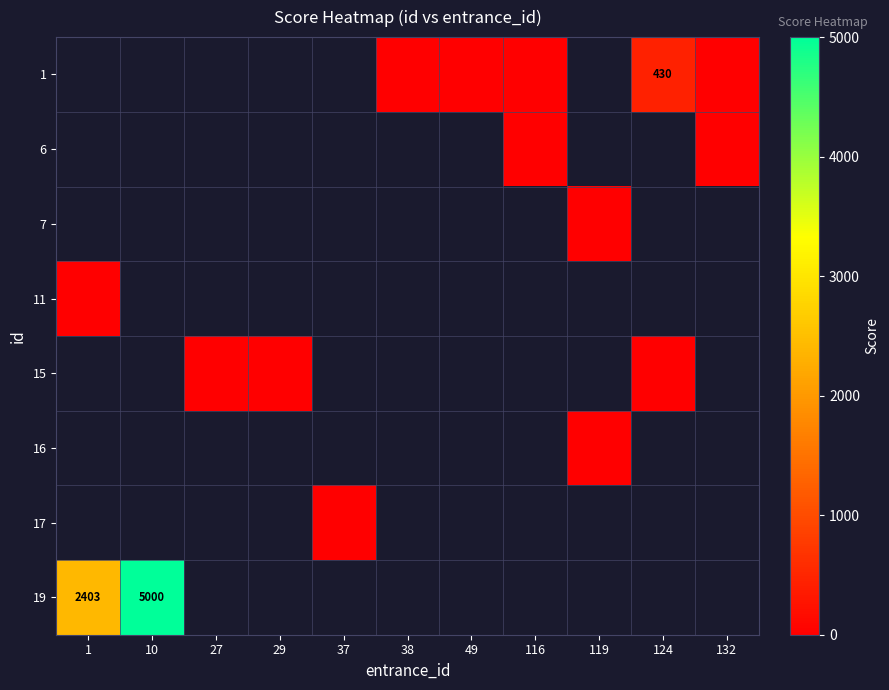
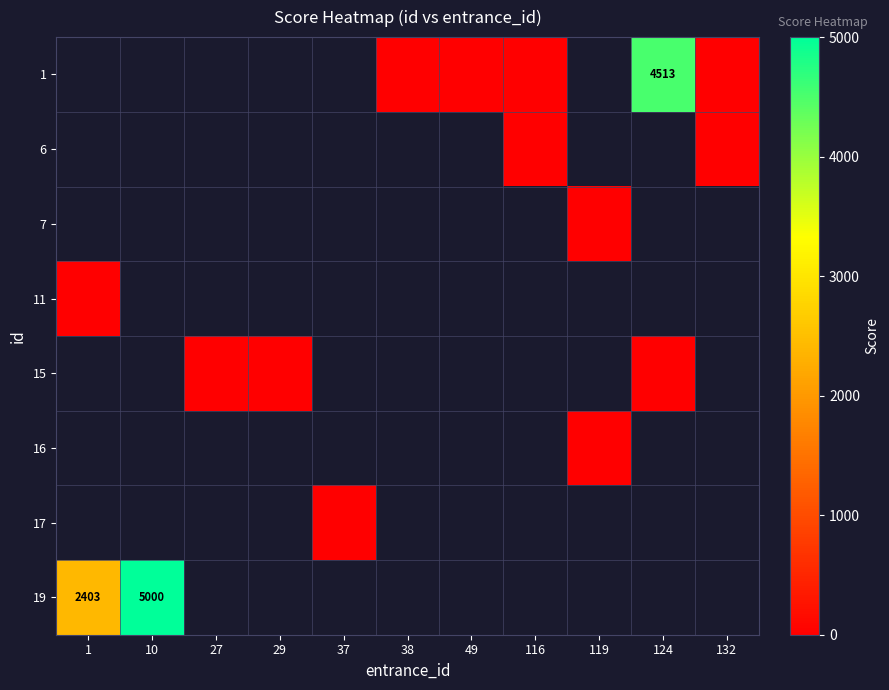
  {
    "1": {
-     "124": 430
+     "124": 4513
    },
    "19": {
      "1": 2403,
      "10": 5000
    }
  }
